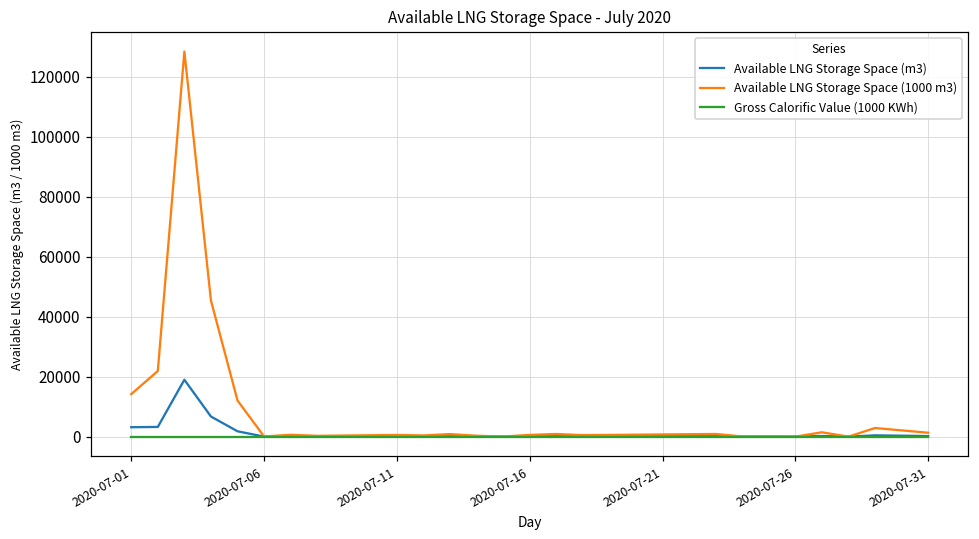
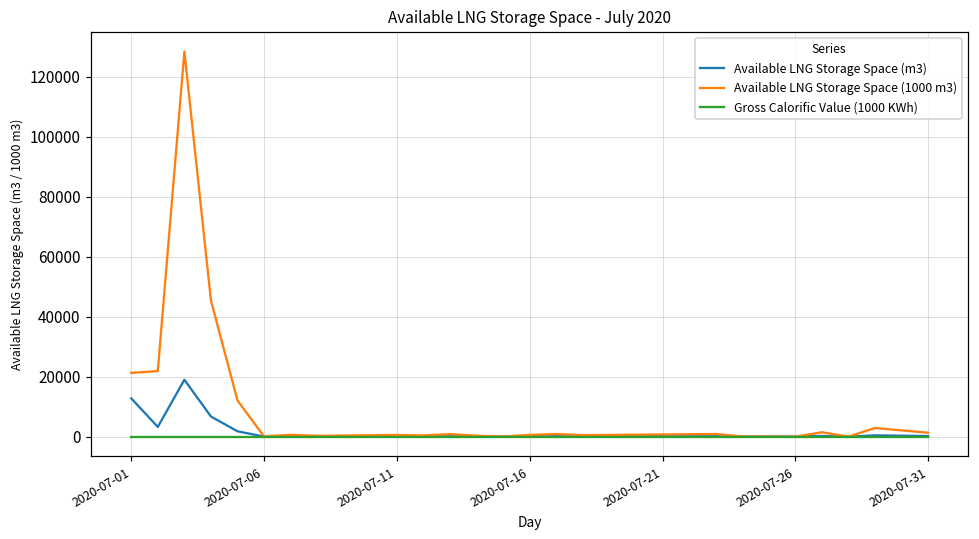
  {
    "Available LNG Storage Space (m3)": {
-     "2020-07-01": 3000
+     "2020-07-01": 13000
    },
    "Available LNG Storage Space (1000 m3)": {
-     "2020-07-01": 14000,
+     "2020-07-01": 21000,
      "2020-07-31": 1000
    },
    "Gross Calorific Value (1000 KWh)": {
      "2020-07-01": 0
    }
  }
